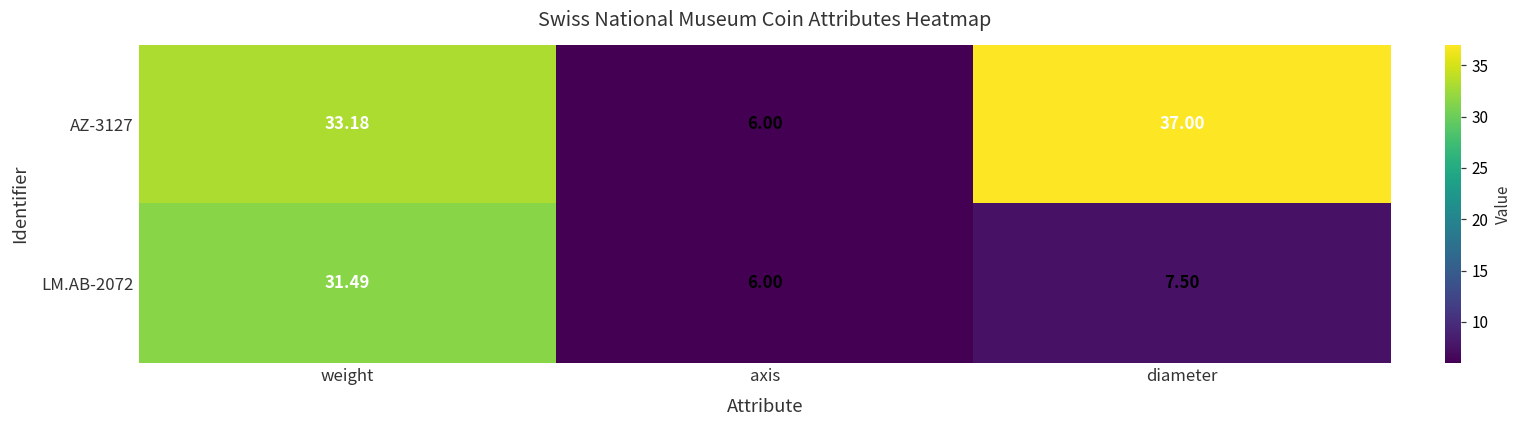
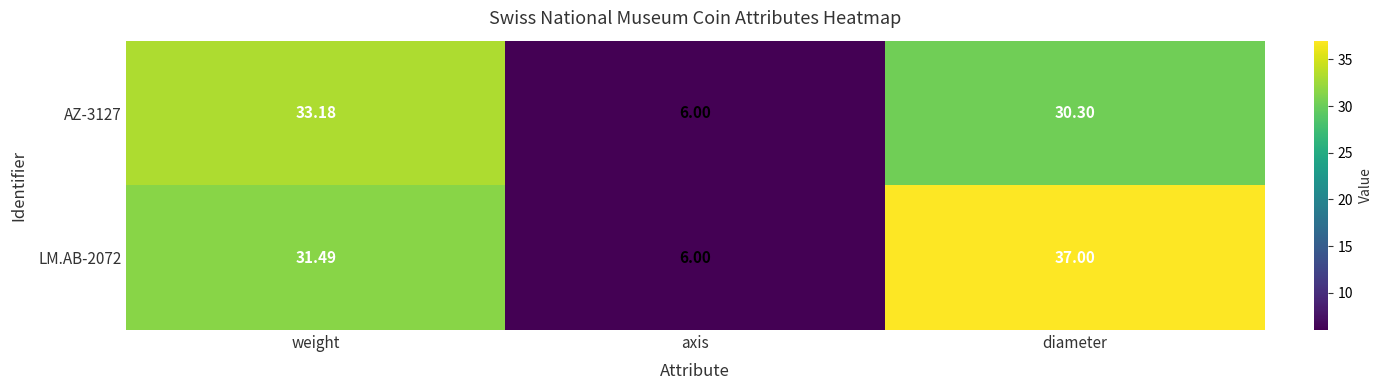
  {
    "AZ-3127": {
      "weight": 33.18,
      "axis": 6.00,
-     "diameter": 37.00
+     "diameter": 30.30
    },
    "LM.AB-2072": {
      "weight": 31.49,
      "axis": 6.00,
-     "diameter": 7.50
+     "diameter": 37.00
    }
  }
